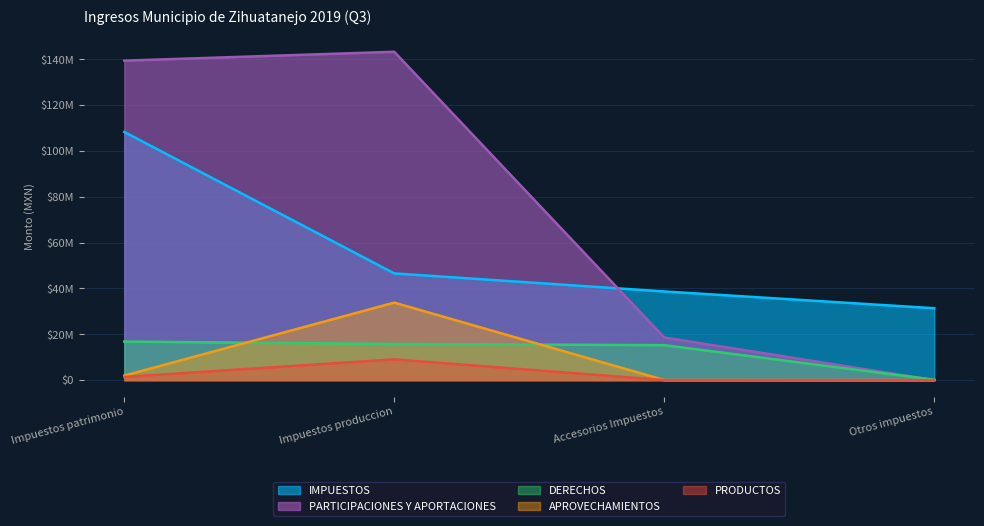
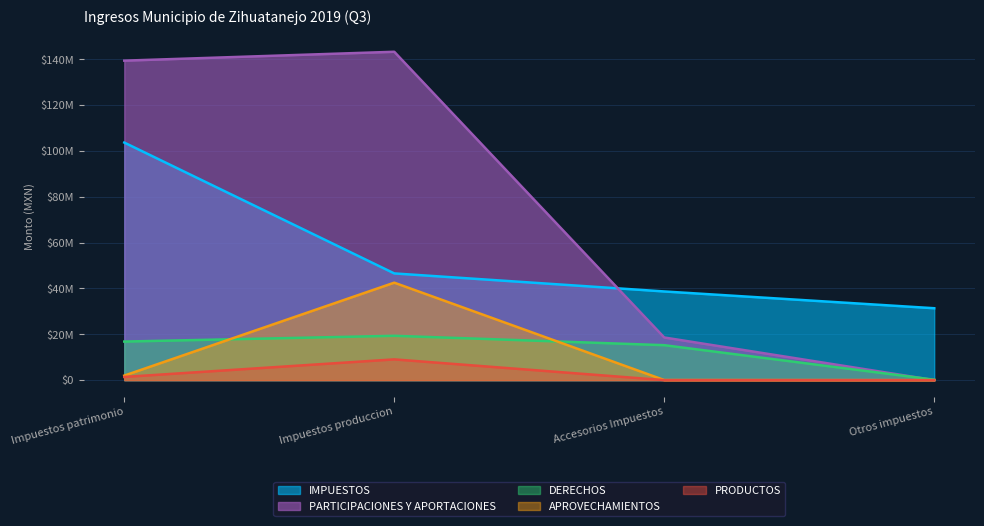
  {
    "IMPUESTOS": {
-     "Impuestos patrimonio": "$108000000",
+     "Impuestos patrimonio": "$104000000",
      "Impuestos produccion": "$47000000",
      "Accesorios Impuestos": "$39000000",
      "Otros impuestos": "$31000000"
    },
    "PARTICIPACIONES Y APORTACIONES": {
      "Impuestos patrimonio": "$139000000",
      "Impuestos produccion": "$143000000",
      "Accesorios Impuestos": "$19000000"
    },
    "DERECHOS": {
      "Impuestos patrimonio": "$17000000",
-     "Impuestos produccion": "$16000000",
+     "Impuestos produccion": "$19000000",
      "Accesorios Impuestos": "$15000000"
    },
    "APROVECHAMIENTOS": {
-     "Impuestos produccion": "$34000000"
+     "Impuestos produccion": "$43000000"
    },
    "PRODUCTOS": {
      "Impuestos produccion": "$9000000"
    }
  }
